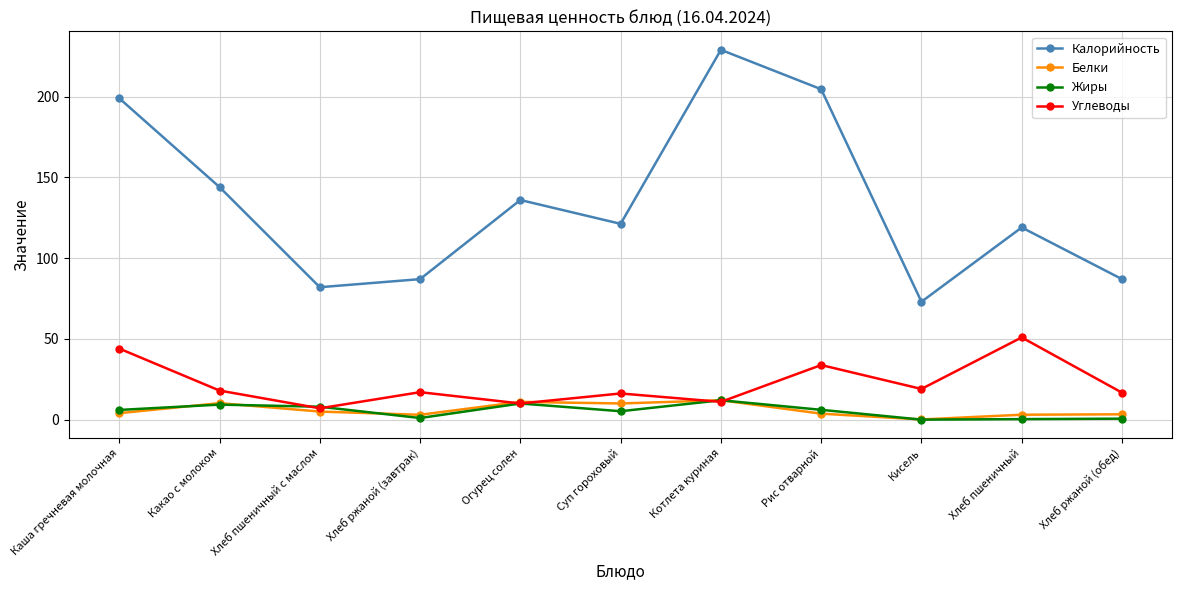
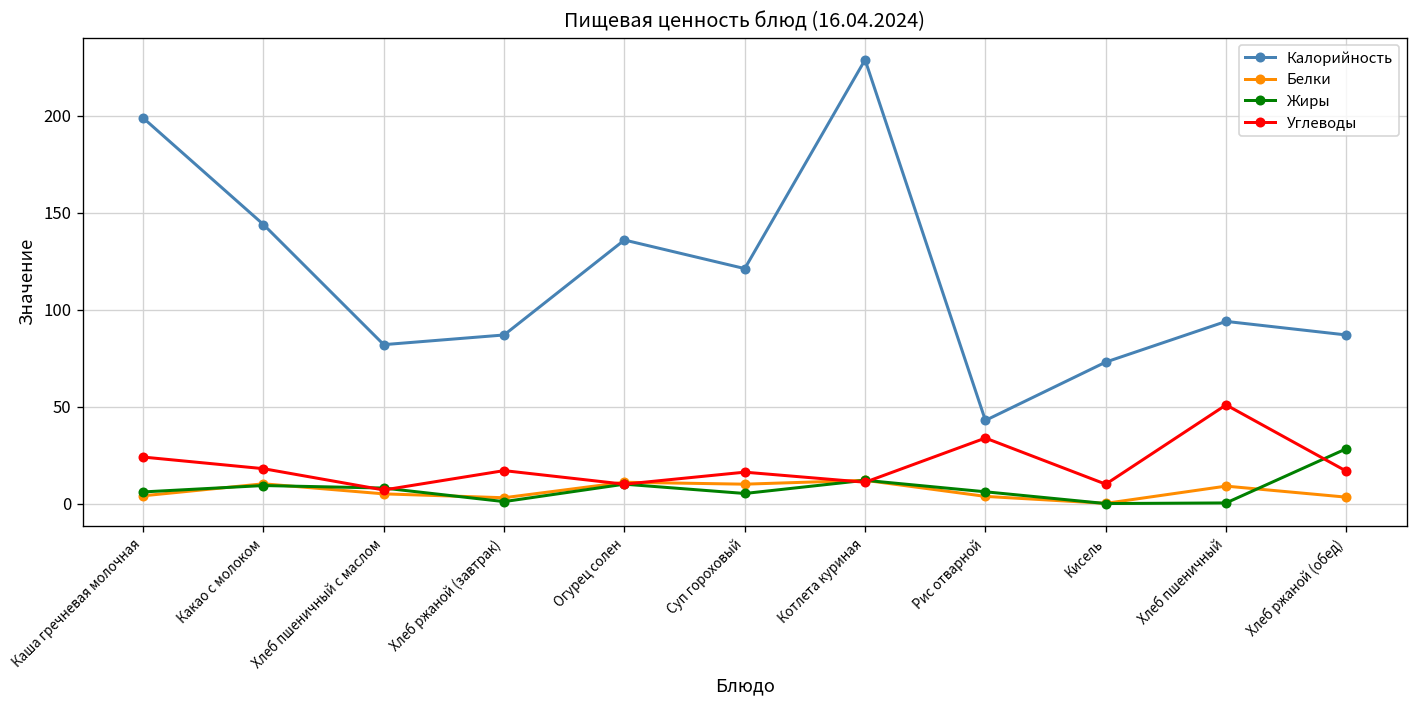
  {
    "Калорийность": {
      "Каша гречневая молочная": 199,
      "Какао с молоком": 144,
      "Хлеб пшеничный с маслом": 82,
      "Хлеб ржаной (завтрак)": 87,
      "Огурец солен": 136,
      "Суп гороховый": 121,
      "Котлета куриная": 229,
-     "Рис отварной": 205,
+     "Рис отварной": 43,
      "Кисель": 73,
-     "Хлеб пшеничный": 119,
+     "Хлеб пшеничный": 94,
      "Хлеб ржаной (обед)": 87
    },
    "Белки": {
      "Каша гречневая молочная": 4,
      "Хлеб пшеничный с маслом": 5,
      "Хлеб ржаной (завтрак)": 3,
      "Суп гороховый": 10,
      "Рис отварной": 4,
-     "Хлеб пшеничный": 3,
+     "Хлеб пшеничный": 9,
      "Хлеб ржаной (обед)": 3
    },
    "Жиры": {
      "Каша гречневая молочная": 6,
      "Хлеб ржаной (завтрак)": 1,
      "Суп гороховый": 5,
      "Рис отварной": 6,
      "Хлеб пшеничный": 0,
-     "Хлеб ржаной (обед)": 1
+     "Хлеб ржаной (обед)": 28
    },
    "Углеводы": {
-     "Каша гречневая молочная": 44,
+     "Каша гречневая молочная": 24,
      "Какао с молоком": 18,
      "Хлеб ржаной (завтрак)": 17,
      "Суп гороховый": 16,
      "Рис отварной": 34,
-     "Кисель": 19,
+     "Кисель": 10,
      "Хлеб пшеничный": 51,
      "Хлеб ржаной (обед)": 17
    }
  }
